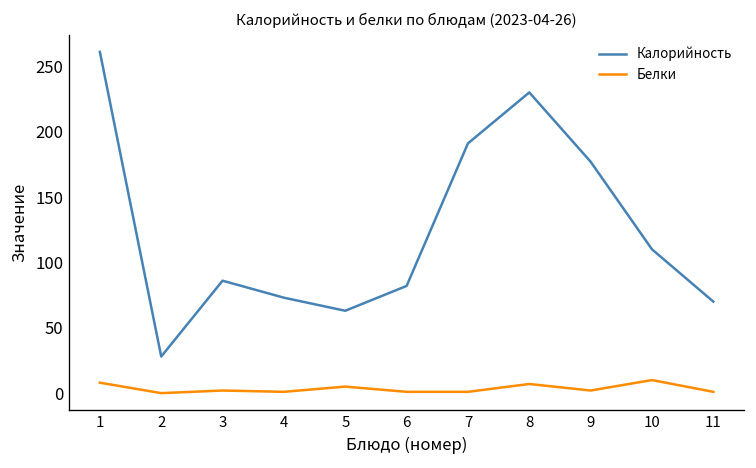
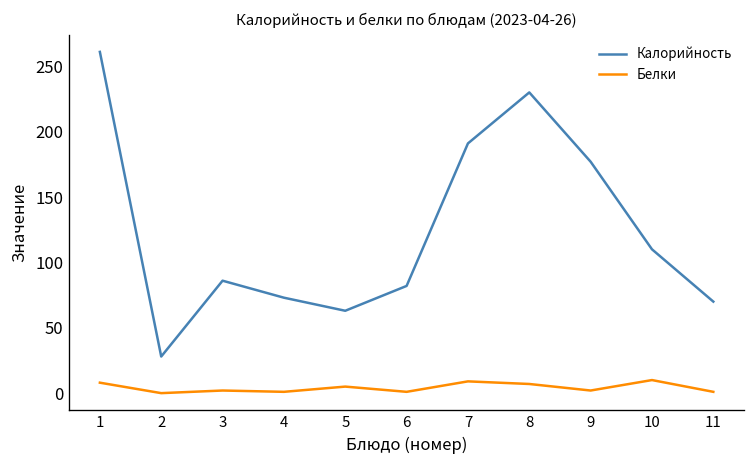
  {
    "Калорийность": {
      "1": 261,
      "2": 28,
      "3": 86,
      "4": 73,
      "5": 63,
      "6": 82,
      "7": 191,
      "8": 230,
      "9": 177,
      "10": 110,
      "11": 70
    },
    "Белки": {
      "1": 8,
      "2": 0,
      "3": 2,
      "4": 1,
      "5": 5,
      "6": 1,
-     "7": 1,
+     "7": 9,
      "8": 7,
      "9": 2,
      "10": 10,
      "11": 1
    }
  }
